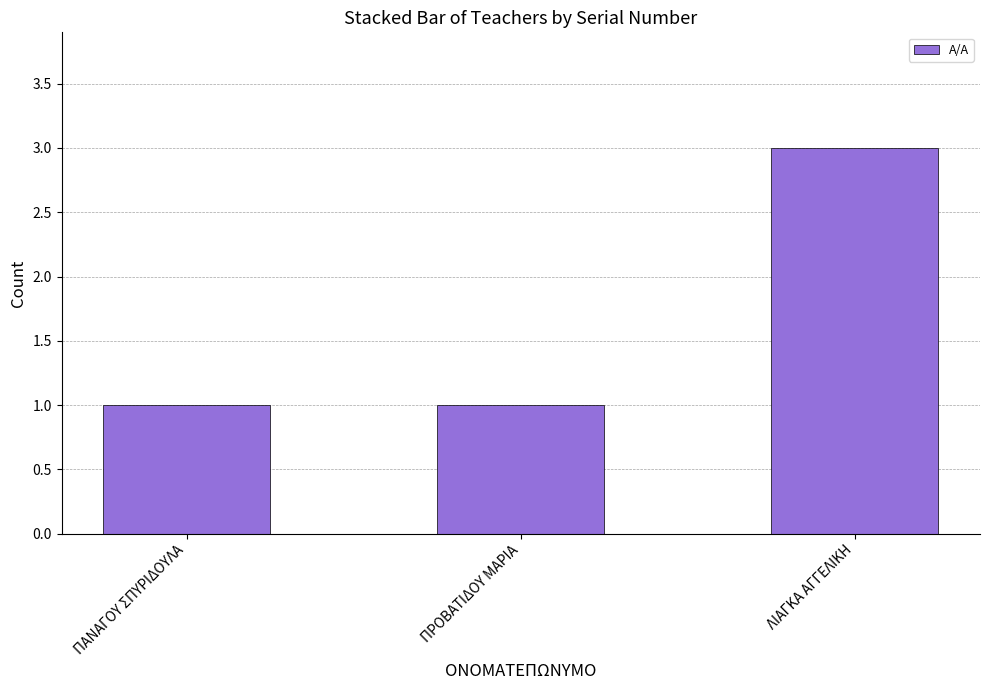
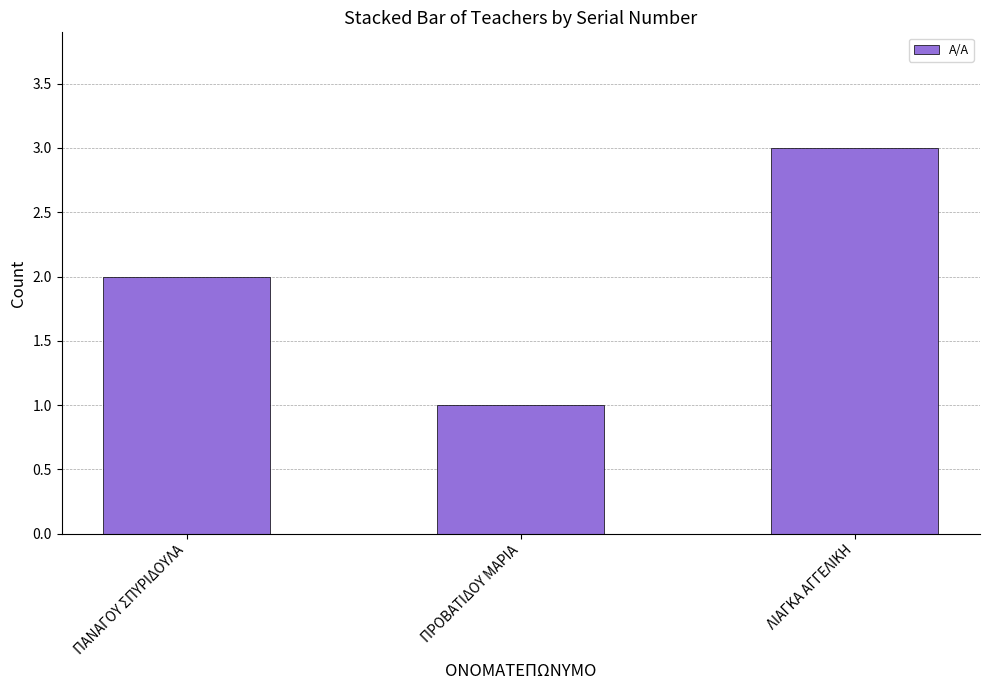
  {
-   "ΠΑΝΑΓΟΥ ΣΠΥΡΙΔΟΥΛΑ": 1,
+   "ΠΑΝΑΓΟΥ ΣΠΥΡΙΔΟΥΛΑ": 2,
    "ΠΡΟΒΑΤΙΔΟΥ ΜΑΡΙΑ": 1,
    "ΛΙΑΓΚΑ ΑΓΓΕΛΙΚΗ": 3
  }
